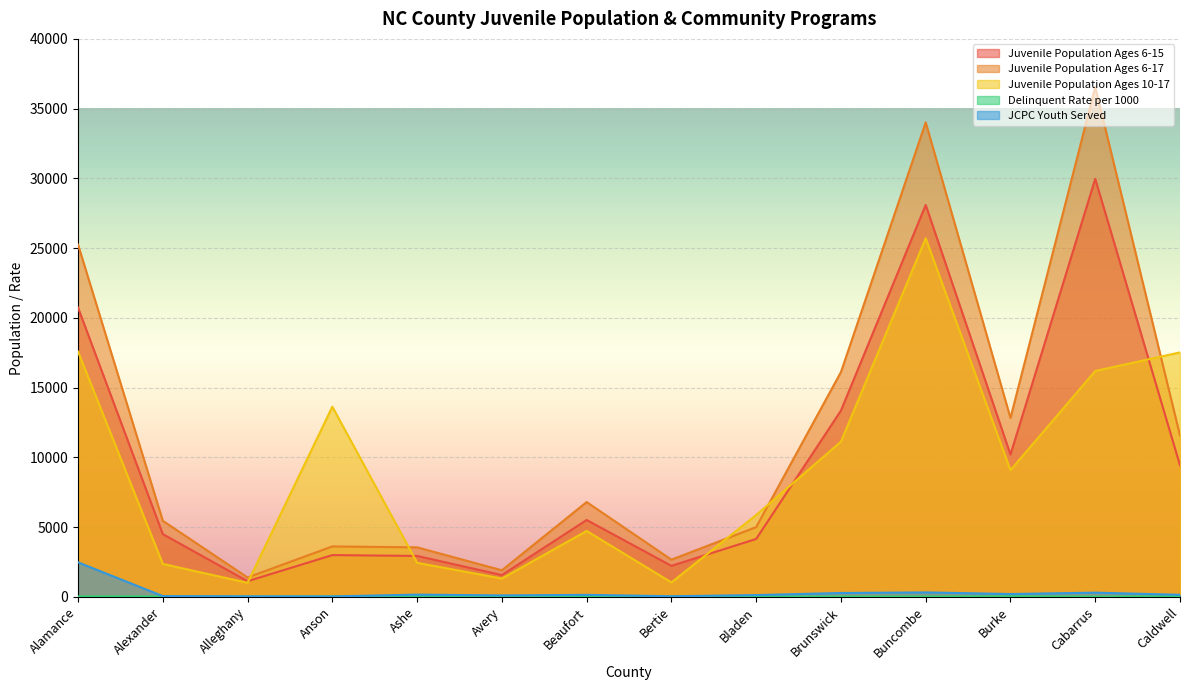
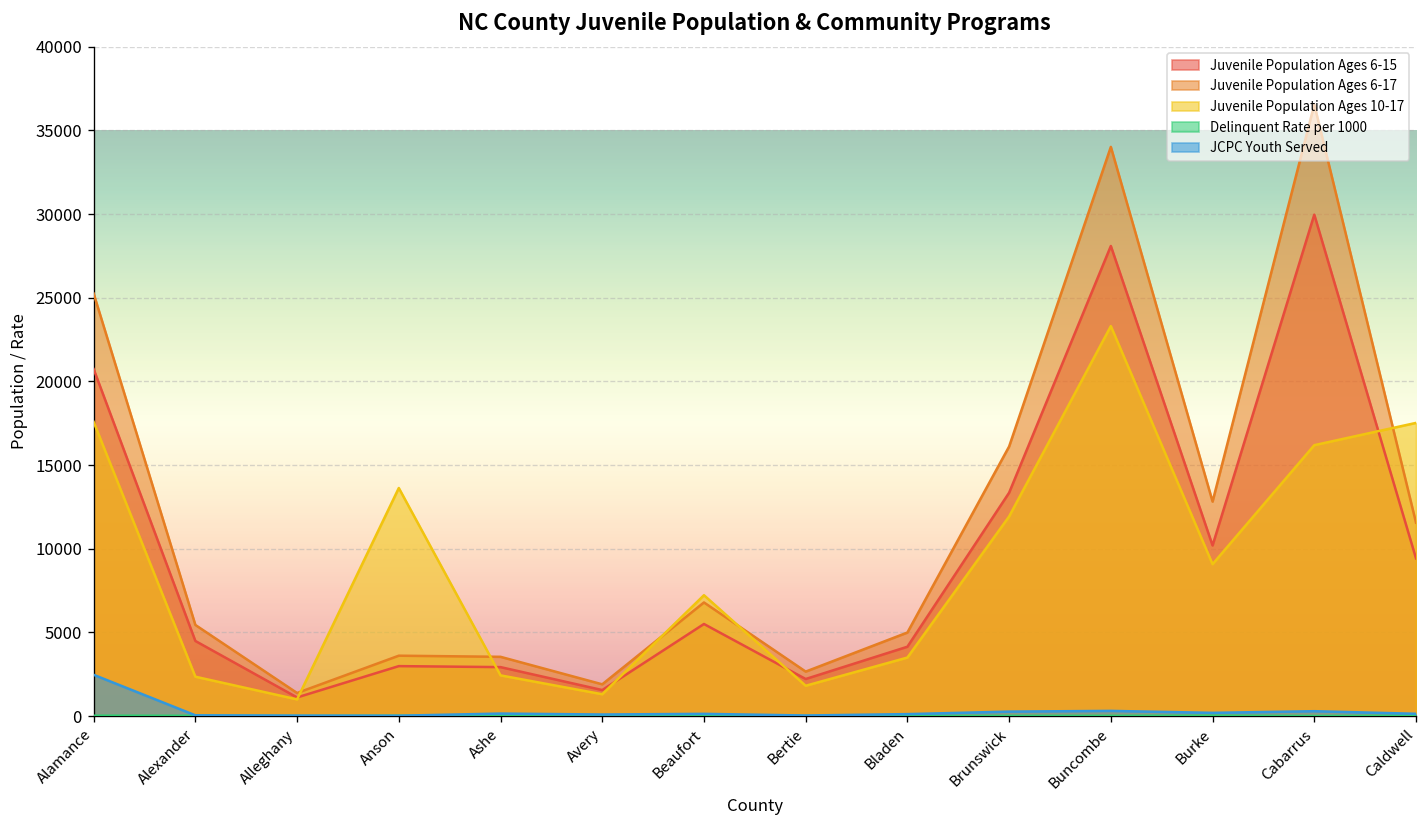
  {
    "Juvenile Population Ages 10-17": {
      "Alamance": 17600,
      "Alexander": 2400,
      "Anson": 13600,
      "Ashe": 2400,
      "Avery": 1300,
-     "Beaufort": 4700,
-     "Bertie": 1000,
-     "Bladen": 5900,
-     "Brunswick": 11100,
-     "Buncombe": 25700,
+     "Beaufort": 7200,
+     "Bertie": 1800,
+     "Bladen": 3500,
+     "Brunswick": 11900,
+     "Buncombe": 23300,
      "Burke": 9100,
      "Cabarrus": 16200,
      "Caldwell": 17500
    },
    "Delinquent Rate per 1000": {
      "Alamance": 0,
      "Brunswick": 0,
      "Buncombe": 0,
      "Cabarrus": 0
    },
    "JCPC Youth Served": {
      "Alamance": 2500,
      "Brunswick": 300,
      "Buncombe": 300,
      "Cabarrus": 300
    }
  }
